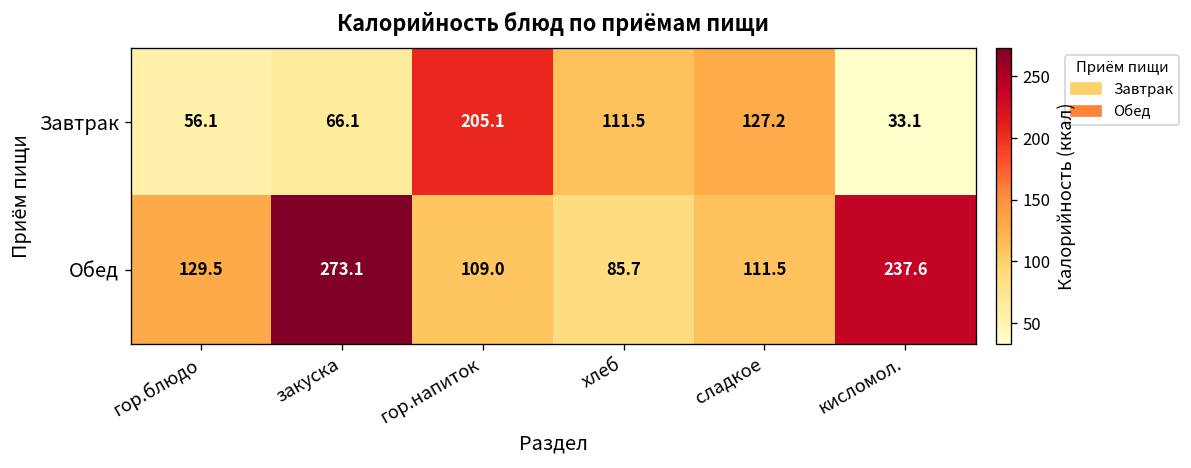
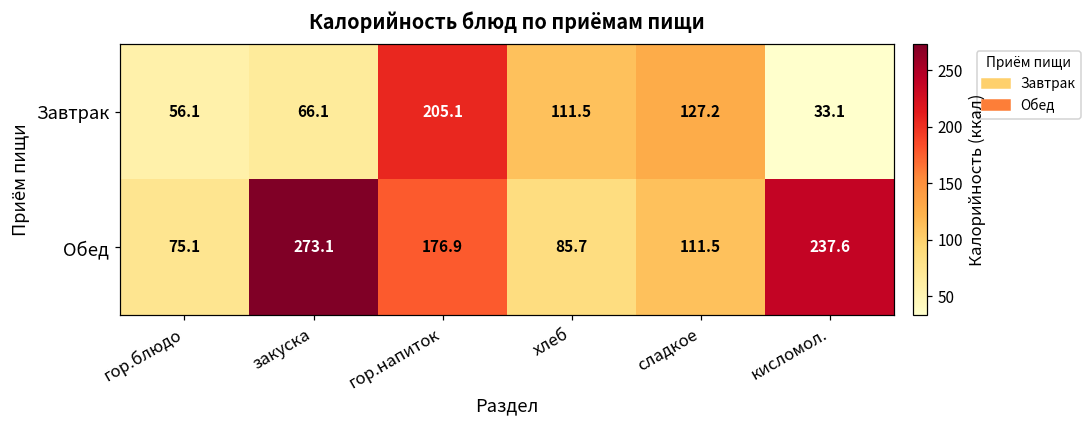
  {
    "Завтрак": {
      "гор.блюдо": 56.1,
      "закуска": 66.1,
      "гор.напиток": 205.1,
      "хлеб": 111.5,
      "сладкое": 127.2,
      "кисломол.": 33.1
    },
    "Обед": {
-     "гор.блюдо": 129.5,
+     "гор.блюдо": 75.1,
      "закуска": 273.1,
-     "гор.напиток": 109.0,
+     "гор.напиток": 176.9,
      "хлеб": 85.7,
      "сладкое": 111.5,
      "кисломол.": 237.6
    }
  }
